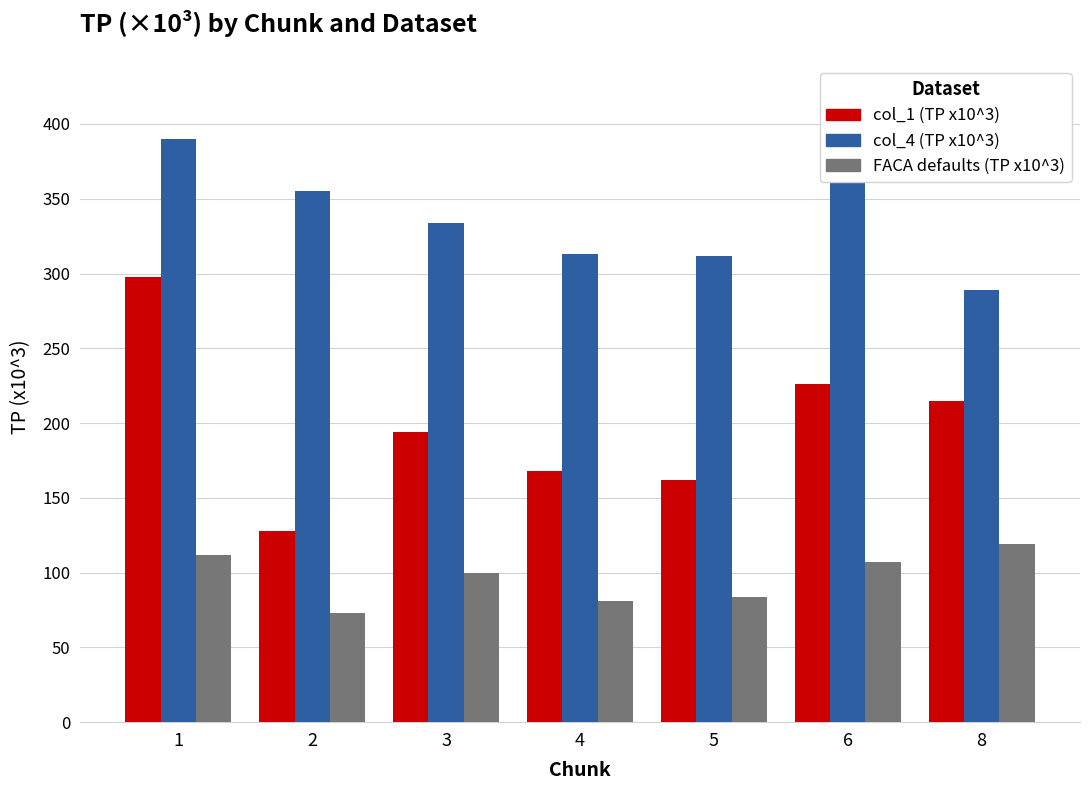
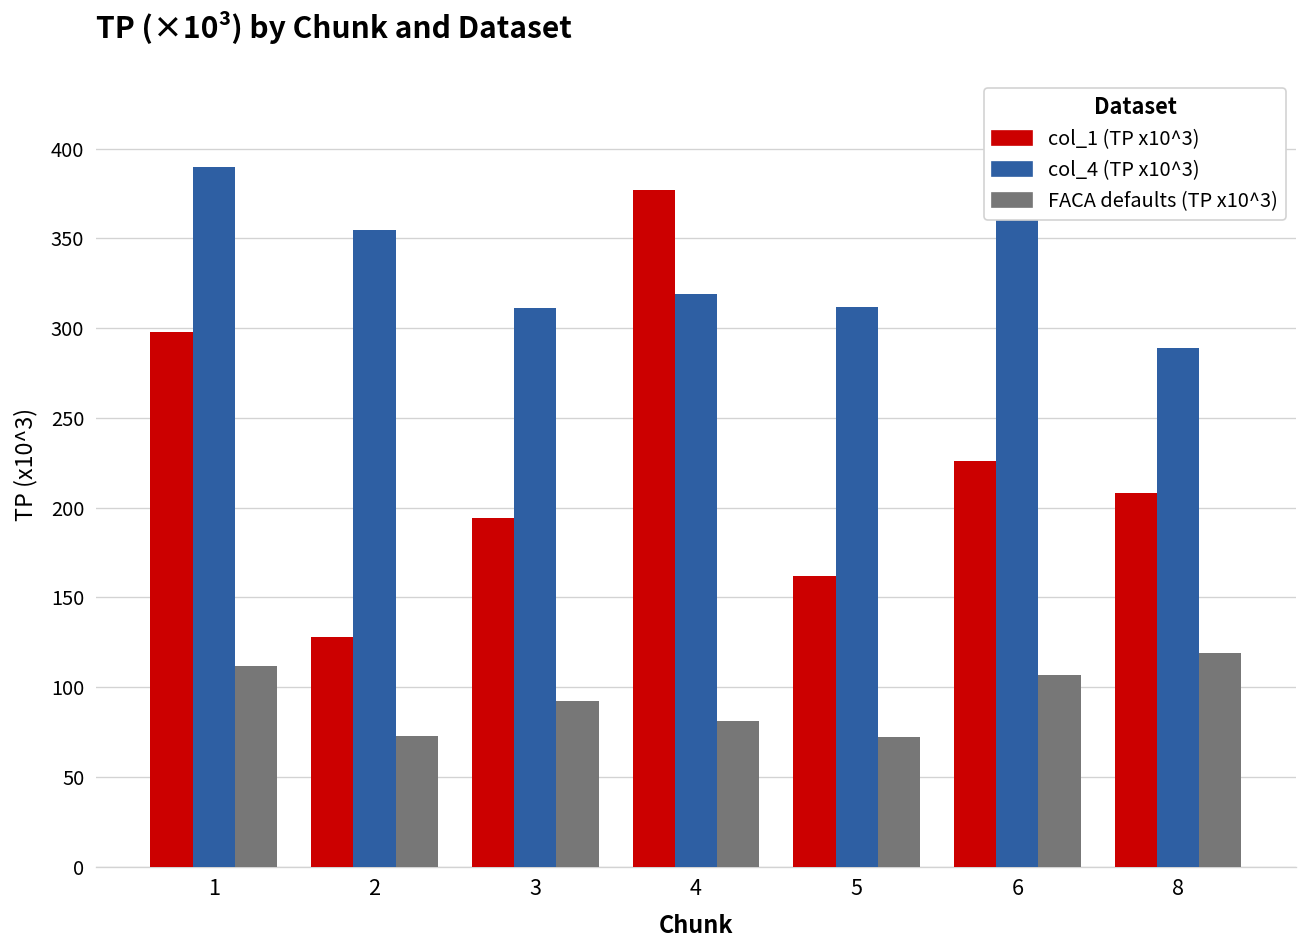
  {
    "col_1 (TP x10^3)": {
      "1": 298,
      "2": 128,
      "3": 194,
-     "4": 168,
+     "4": 377,
      "5": 162,
      "6": 226,
-     "8": 215
+     "8": 208
    },
    "col_4 (TP x10^3)": {
      "1": 390,
      "2": 355,
-     "3": 334,
-     "4": 313,
+     "3": 311,
+     "4": 319,
      "5": 312,
      "8": 289
    },
    "FACA defaults (TP x10^3)": {
      "1": 112,
      "2": 73,
-     "3": 100,
+     "3": 92,
      "4": 81,
-     "5": 84,
+     "5": 72,
      "6": 107,
      "8": 119
    }
  }
